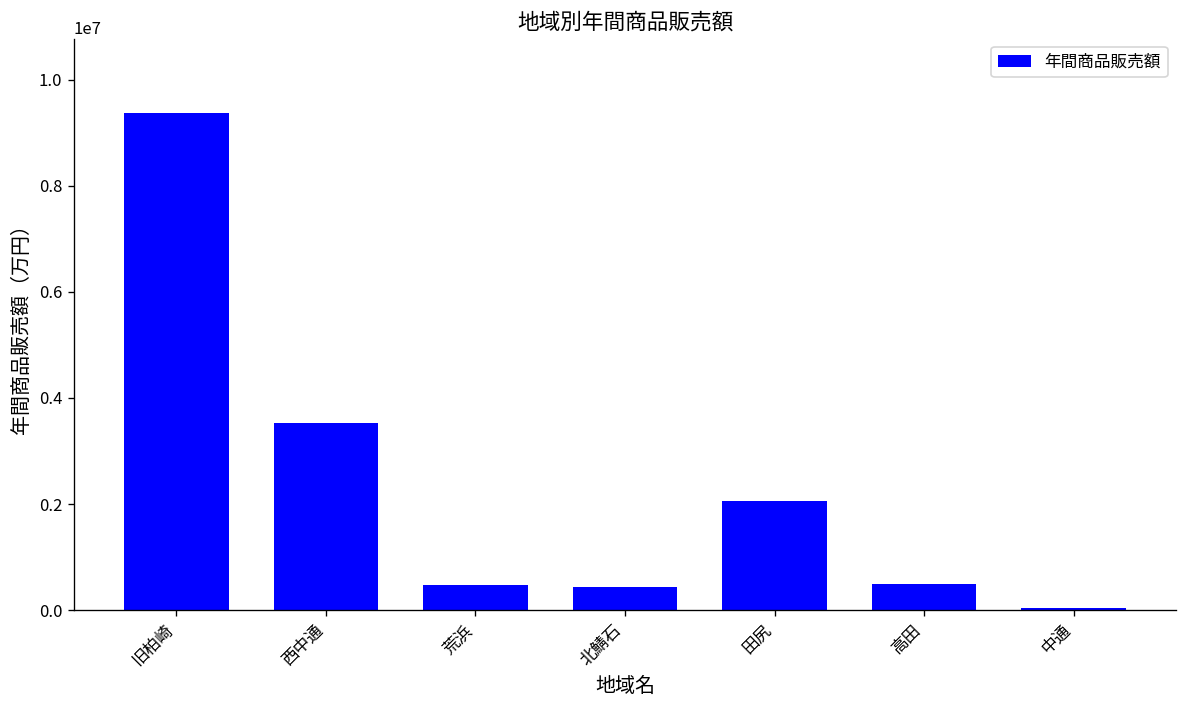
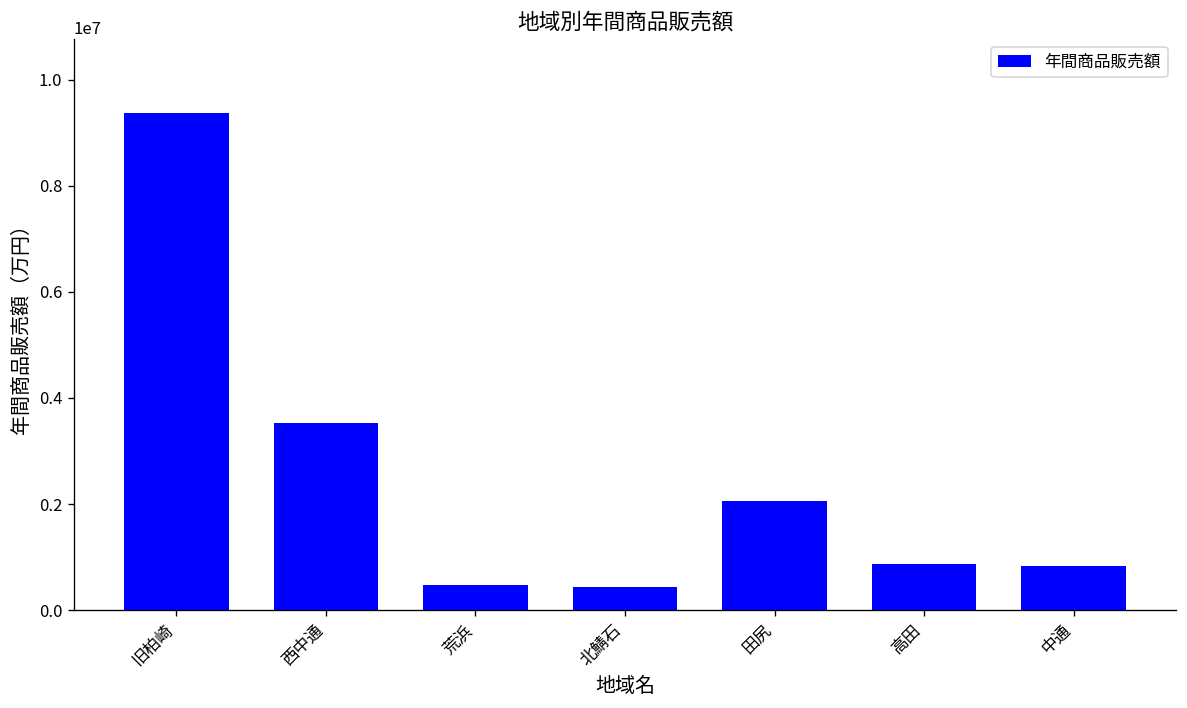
  {
    "旧柏崎": 9400000,
    "西中通": 3500000,
    "荒浜": 500000,
    "北鯖石": 400000,
    "田尻": 2100000,
-   "高田": 500000,
-   "中通": 0
+   "高田": 900000,
+   "中通": 800000
  }
